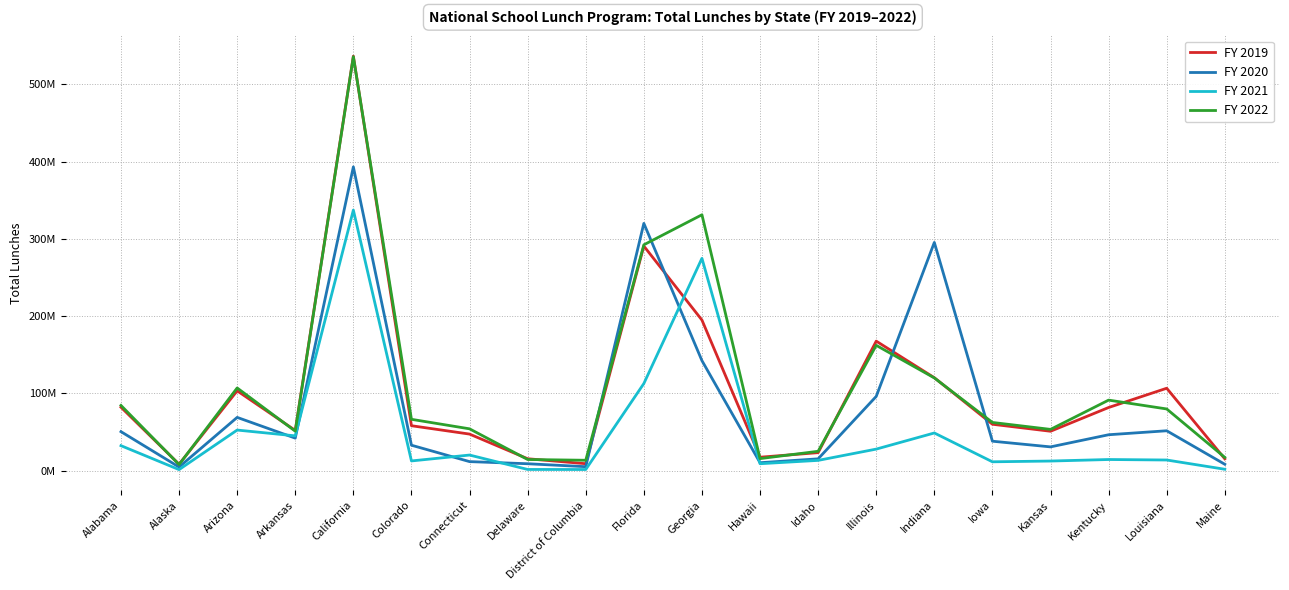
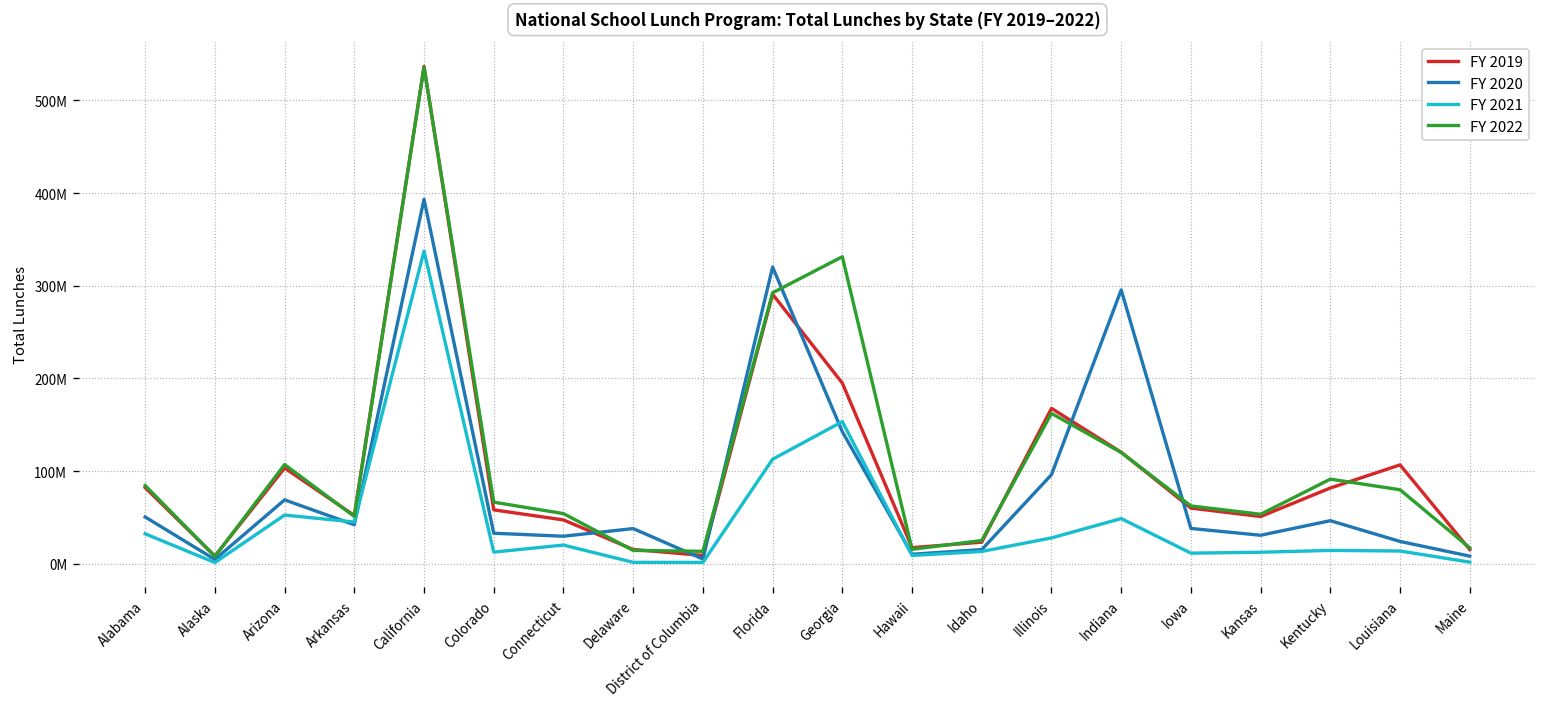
  {
    "FY 2019": {
      "Arizona": 100000000,
      "Colorado": 60000000,
      "Connecticut": 50000000,
      "District of Columbia": 10000000,
      "Georgia": 200000000,
      "Illinois": 170000000,
      "Kentucky": 80000000,
      "Louisiana": 110000000
    },
    "FY 2020": {
      "Alabama": 50000000,
      "Arizona": 70000000,
      "California": 390000000,
      "Colorado": 30000000,
-     "Connecticut": 10000000,
-     "Delaware": 10000000,
+     "Connecticut": 30000000,
+     "Delaware": 40000000,
      "District of Columbia": 10000000,
      "Florida": 320000000,
      "Georgia": 140000000,
      "Illinois": 100000000,
      "Indiana": 300000000,
      "Iowa": 40000000,
      "Kansas": 30000000,
      "Kentucky": 50000000,
-     "Louisiana": 50000000,
+     "Louisiana": 20000000,
      "Maine": 10000000
    },
    "FY 2021": {
      "Alabama": 30000000,
      "Arizona": 50000000,
      "California": 340000000,
      "Colorado": 10000000,
      "Connecticut": 20000000,
      "Delaware": 0,
      "District of Columbia": 0,
      "Florida": 110000000,
-     "Georgia": 270000000,
+     "Georgia": 150000000,
      "Illinois": 30000000,
      "Indiana": 50000000,
      "Iowa": 10000000,
      "Kansas": 10000000,
      "Kentucky": 10000000,
      "Louisiana": 10000000,
      "Maine": 0
    },
    "FY 2022": {
      "Arizona": 110000000,
      "Colorado": 70000000,
      "Connecticut": 50000000,
      "District of Columbia": 10000000,
      "Georgia": 330000000,
      "Illinois": 160000000,
      "Kentucky": 90000000,
      "Louisiana": 80000000
    }
  }
